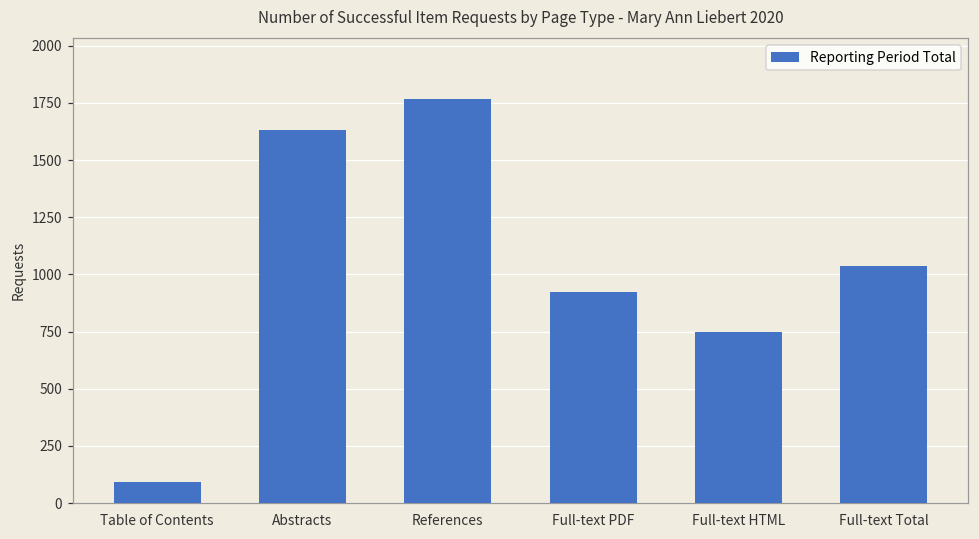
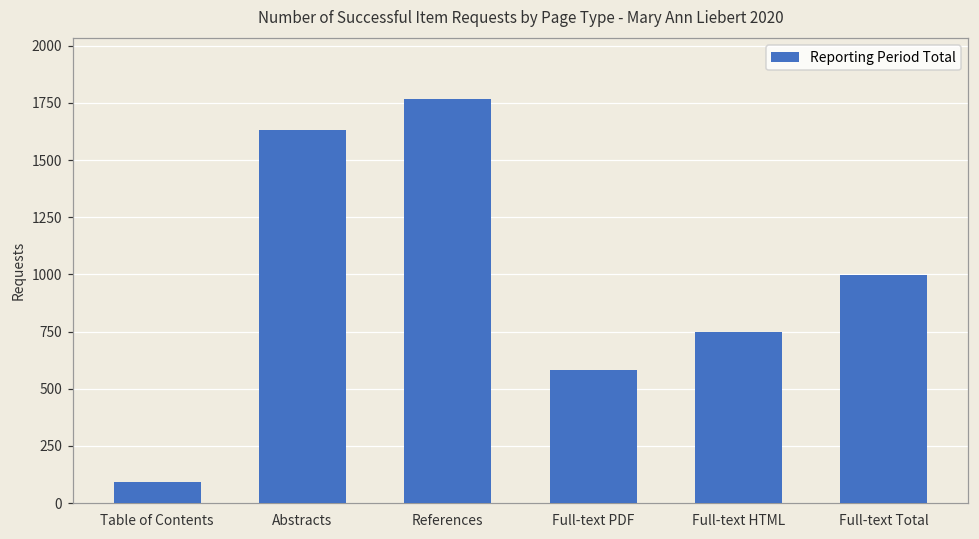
  {
    "Table of Contents": 90,
    "Abstracts": 1630,
    "References": 1770,
-   "Full-text PDF": 930,
+   "Full-text PDF": 580,
    "Full-text HTML": 750,
-   "Full-text Total": 1040
+   "Full-text Total": 1000
  }
